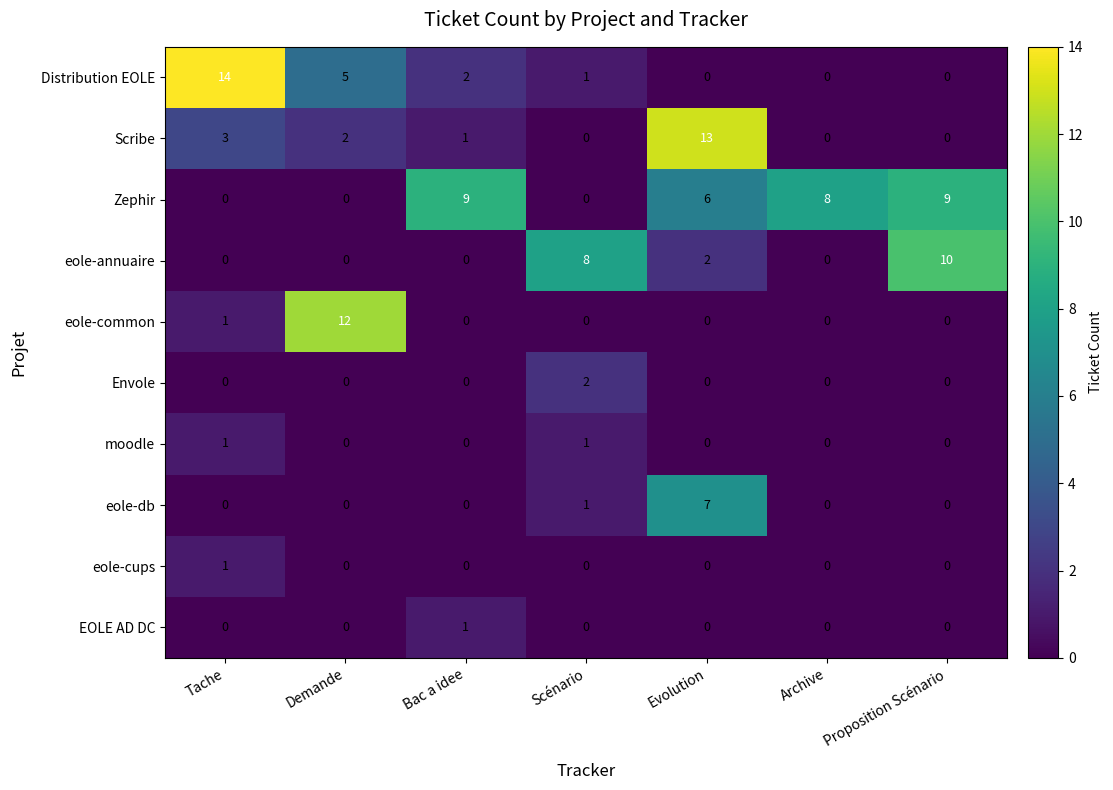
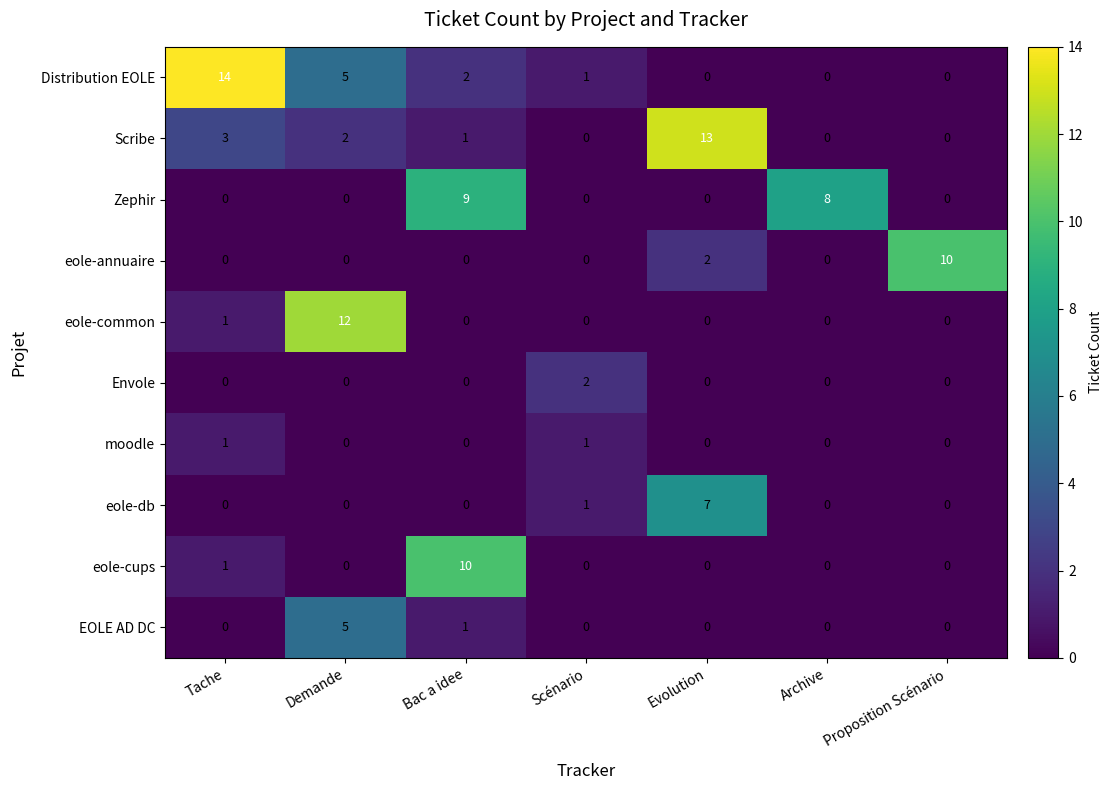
  {
    "Distribution EOLE": {
      "Tache": 14,
      "Demande": 5,
      "Bac a idee": 2,
      "Scénario": 1,
      "Evolution": 0,
      "Archive": 0,
      "Proposition Scénario": 0
    },
    "Scribe": {
      "Tache": 3,
      "Demande": 2,
      "Bac a idee": 1,
      "Scénario": 0,
      "Evolution": 13,
      "Archive": 0,
      "Proposition Scénario": 0
    },
    "Zephir": {
      "Tache": 0,
      "Demande": 0,
      "Bac a idee": 9,
      "Scénario": 0,
-     "Evolution": 6,
+     "Evolution": 0,
      "Archive": 8,
-     "Proposition Scénario": 9
+     "Proposition Scénario": 0
    },
    "eole-annuaire": {
      "Tache": 0,
      "Demande": 0,
      "Bac a idee": 0,
-     "Scénario": 8,
+     "Scénario": 0,
      "Evolution": 2,
      "Archive": 0,
      "Proposition Scénario": 10
    },
    "eole-common": {
      "Tache": 1,
      "Demande": 12,
      "Bac a idee": 0,
      "Scénario": 0,
      "Evolution": 0,
      "Archive": 0,
      "Proposition Scénario": 0
    },
    "Envole": {
      "Tache": 0,
      "Demande": 0,
      "Bac a idee": 0,
      "Scénario": 2,
      "Evolution": 0,
      "Archive": 0,
      "Proposition Scénario": 0
    },
    "moodle": {
      "Tache": 1,
      "Demande": 0,
      "Bac a idee": 0,
      "Scénario": 1,
      "Evolution": 0,
      "Archive": 0,
      "Proposition Scénario": 0
    },
    "eole-db": {
      "Tache": 0,
      "Demande": 0,
      "Bac a idee": 0,
      "Scénario": 1,
      "Evolution": 7,
      "Archive": 0,
      "Proposition Scénario": 0
    },
    "eole-cups": {
      "Tache": 1,
      "Demande": 0,
-     "Bac a idee": 0,
+     "Bac a idee": 10,
      "Scénario": 0,
      "Evolution": 0,
      "Archive": 0,
      "Proposition Scénario": 0
    },
    "EOLE AD DC": {
      "Tache": 0,
-     "Demande": 0,
+     "Demande": 5,
      "Bac a idee": 1,
      "Scénario": 0,
      "Evolution": 0,
      "Archive": 0,
      "Proposition Scénario": 0
    }
  }
